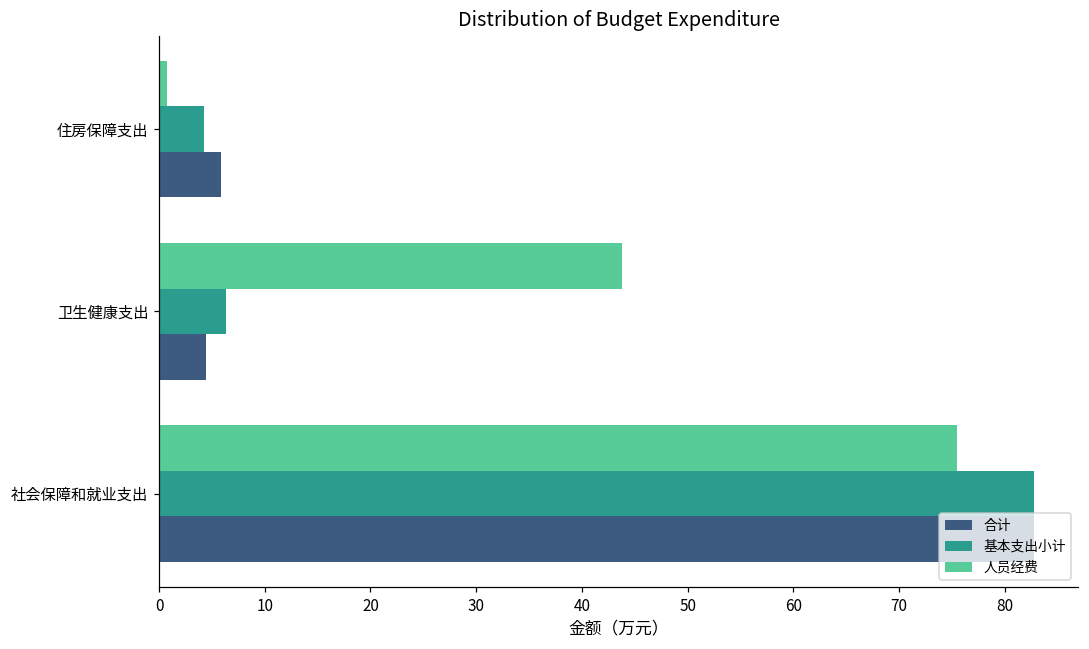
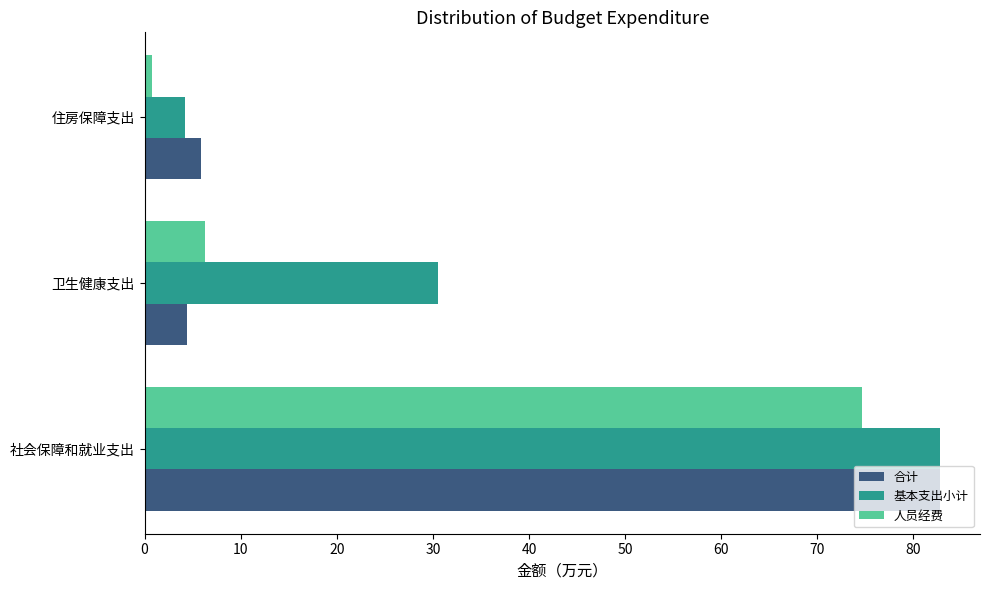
  {
    "合计": {
      "住房保障支出": 6,
      "卫生健康支出": 4
    },
    "基本支出小计": {
      "住房保障支出": 4,
-     "卫生健康支出": 6,
+     "卫生健康支出": 30,
      "社会保障和就业支出": 83
    },
    "人员经费": {
      "住房保障支出": 1,
-     "卫生健康支出": 44,
-     "社会保障和就业支出": 76
+     "卫生健康支出": 6,
+     "社会保障和就业支出": 75
    }
  }
